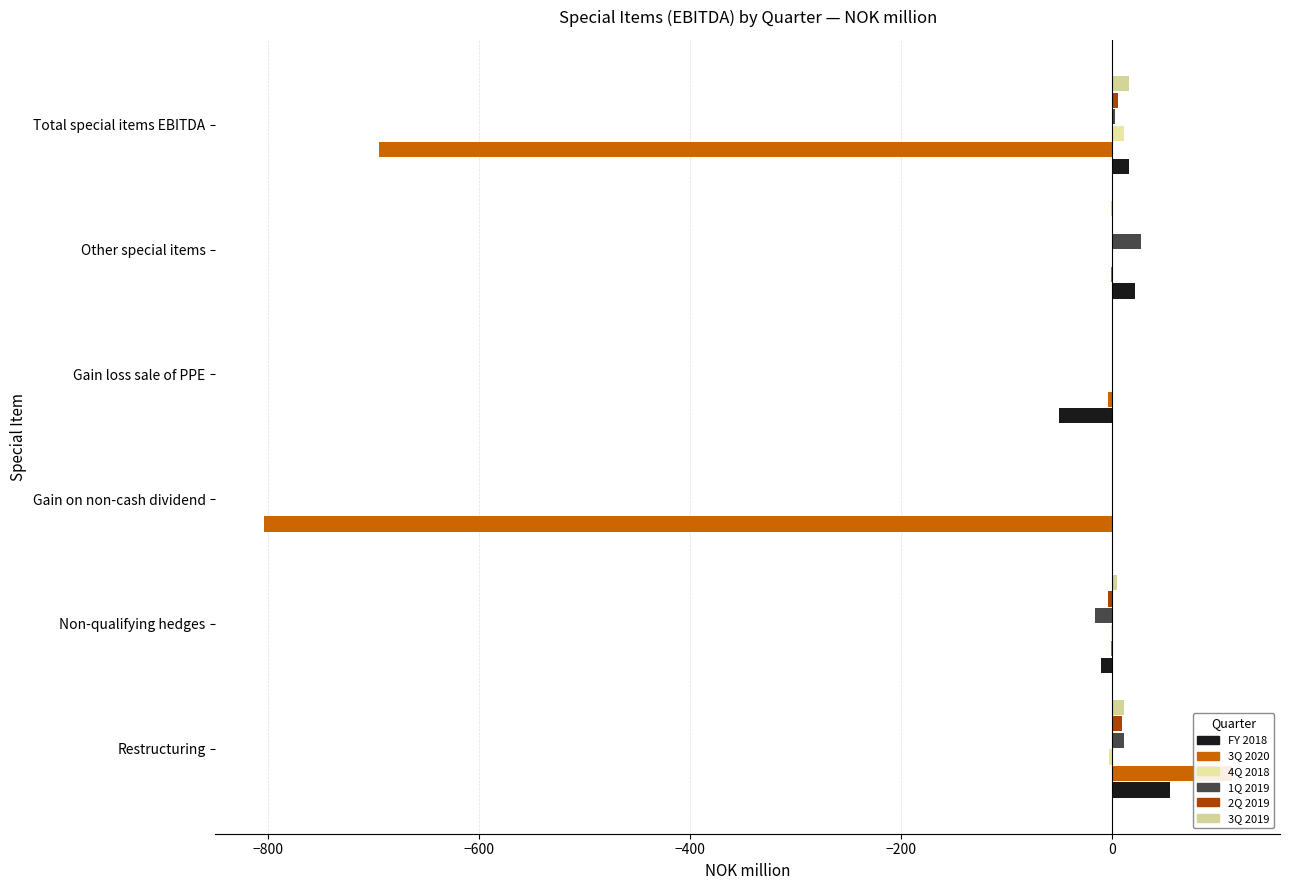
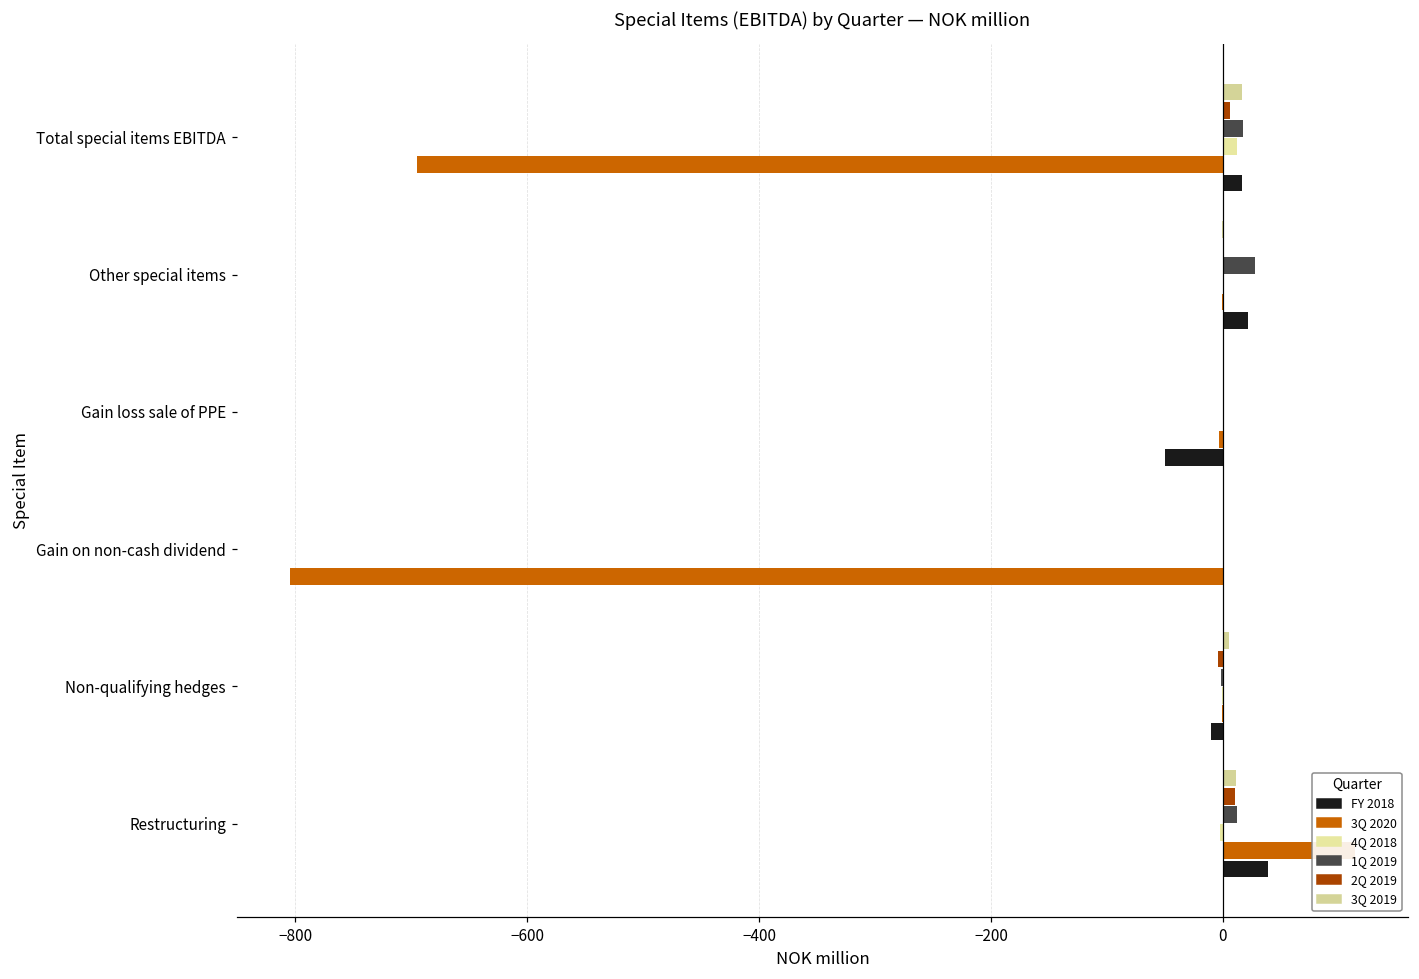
  {
    "FY 2018": {
      "Total special items EBITDA": 16,
      "Other special items": 22,
      "Gain loss sale of PPE": -50,
      "Gain on non-cash dividend": 0,
      "Non-qualifying hedges": -11,
-     "Restructuring": 55
+     "Restructuring": 39
    },
    "1Q 2019": {
-     "Total special items EBITDA": 3,
+     "Total special items EBITDA": 18,
      "Other special items": 27,
      "Gain loss sale of PPE": 0,
      "Gain on non-cash dividend": 0,
-     "Non-qualifying hedges": -16,
+     "Non-qualifying hedges": -2,
      "Restructuring": 12
    }
  }
